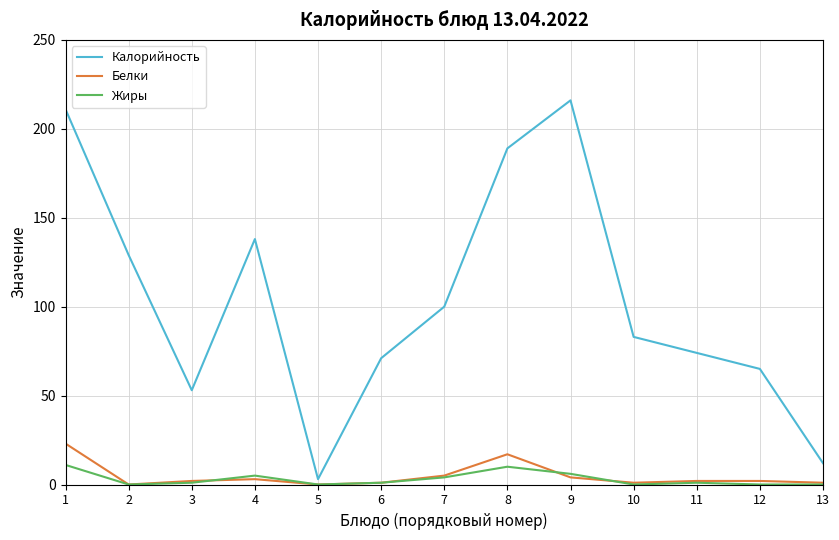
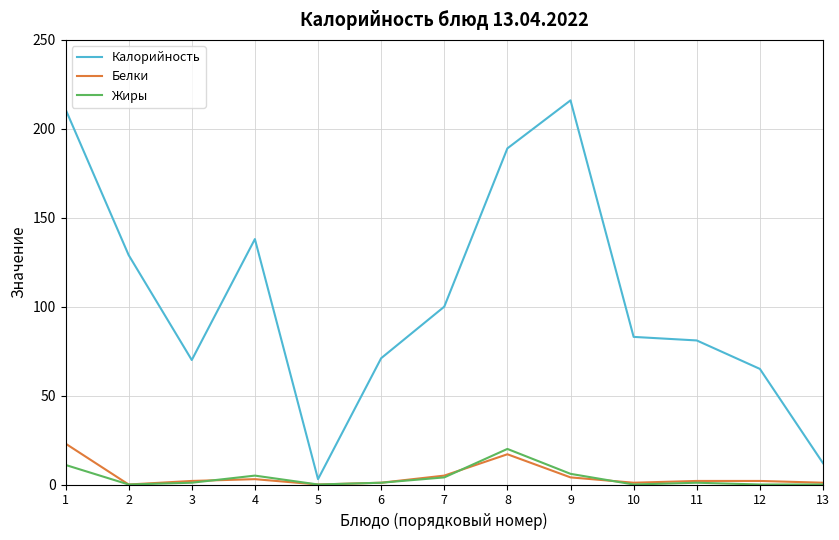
  {
    "Калорийность": {
      "1": 211,
      "2": 129,
-     "3": 53,
+     "3": 70,
      "4": 138,
      "5": 3,
      "6": 71,
      "7": 100,
      "8": 189,
      "9": 216,
      "10": 83,
-     "11": 74,
+     "11": 81,
      "12": 65,
      "13": 12
    },
    "Белки": {
      "1": 23,
      "4": 3,
      "8": 17,
      "9": 4,
      "12": 2
    },
    "Жиры": {
      "1": 11,
      "4": 5,
-     "8": 10,
+     "8": 20,
      "9": 6,
      "12": 0
    }
  }
